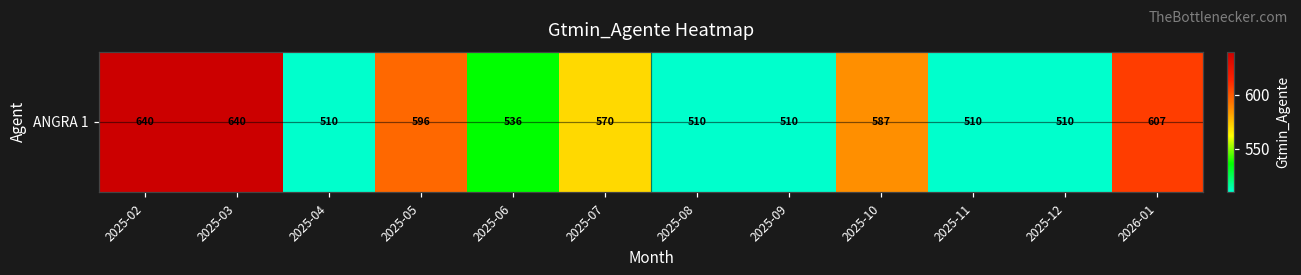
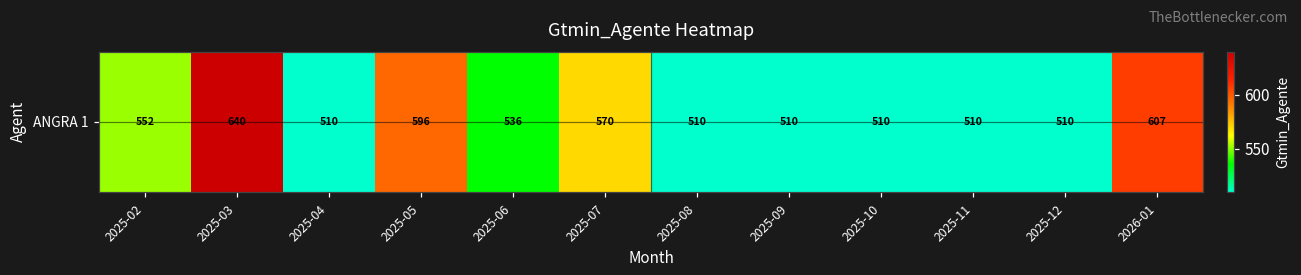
  {
    "ANGRA 1": {
-     "2025-02": 640,
+     "2025-02": 552,
      "2025-03": 640,
      "2025-04": 510,
      "2025-05": 596,
      "2025-06": 536,
      "2025-07": 570,
      "2025-08": 510,
      "2025-09": 510,
-     "2025-10": 587,
+     "2025-10": 510,
      "2025-11": 510,
      "2025-12": 510,
      "2026-01": 607
    }
  }
